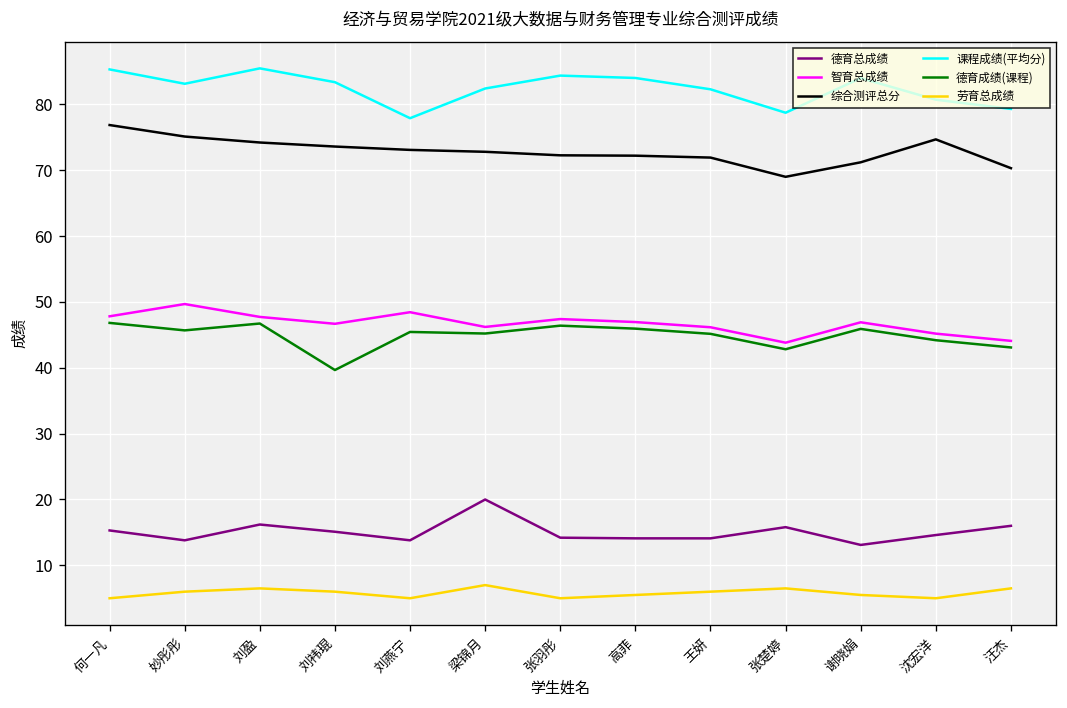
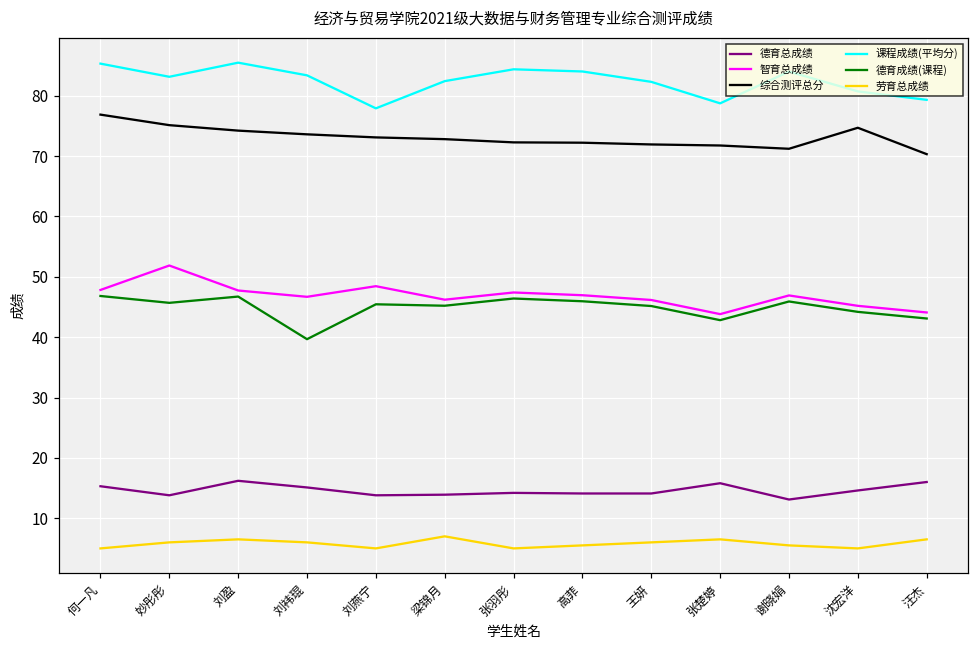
  {
    "德育总成绩": {
      "何一凡": 15,
      "妙彤彤": 14,
      "刘盈": 16,
      "刘袆琨": 15,
      "刘燕宁": 14,
-     "梁锦月": 20,
+     "梁锦月": 14,
      "张羽彤": 14,
      "高菲": 14,
      "王妍": 14,
      "张楚婷": 16,
      "谢晓娟": 13,
      "沈宏洋": 15,
      "汪杰": 16
    },
    "智育总成绩": {
      "何一凡": 48,
-     "妙彤彤": 50,
+     "妙彤彤": 52,
      "刘盈": 48,
      "刘袆琨": 47,
      "刘燕宁": 48,
      "梁锦月": 46,
      "张羽彤": 47,
      "高菲": 47,
      "王妍": 46,
      "张楚婷": 44,
      "谢晓娟": 47,
      "沈宏洋": 45,
      "汪杰": 44
    },
    "综合测评总分": {
      "何一凡": 77,
      "妙彤彤": 75,
      "刘盈": 74,
      "刘袆琨": 74,
      "刘燕宁": 73,
      "梁锦月": 73,
      "张羽彤": 72,
      "高菲": 72,
      "王妍": 72,
-     "张楚婷": 69,
+     "张楚婷": 72,
      "谢晓娟": 71,
      "沈宏洋": 75,
      "汪杰": 70
    },
    "课程成绩(平均分)": {
      "何一凡": 85,
      "妙彤彤": 83,
      "刘盈": 85,
      "刘袆琨": 83,
      "刘燕宁": 78,
      "梁锦月": 82,
      "张羽彤": 84,
      "高菲": 84,
      "王妍": 82,
      "张楚婷": 79,
      "汪杰": 79
    },
    "德育成绩(课程)": {
      "何一凡": 47,
      "妙彤彤": 46,
      "刘盈": 47,
      "刘袆琨": 40,
      "刘燕宁": 45,
      "梁锦月": 45,
      "张羽彤": 46,
      "高菲": 46,
      "王妍": 45,
      "张楚婷": 43,
      "谢晓娟": 46,
      "沈宏洋": 44,
      "汪杰": 43
    },
    "劳育总成绩": {
      "何一凡": 5,
      "妙彤彤": 6,
      "刘盈": 7,
      "刘袆琨": 6,
      "刘燕宁": 5,
      "梁锦月": 7,
      "张羽彤": 5,
      "高菲": 6,
      "王妍": 6,
      "张楚婷": 7,
      "谢晓娟": 6,
      "沈宏洋": 5,
      "汪杰": 7
    }
  }
